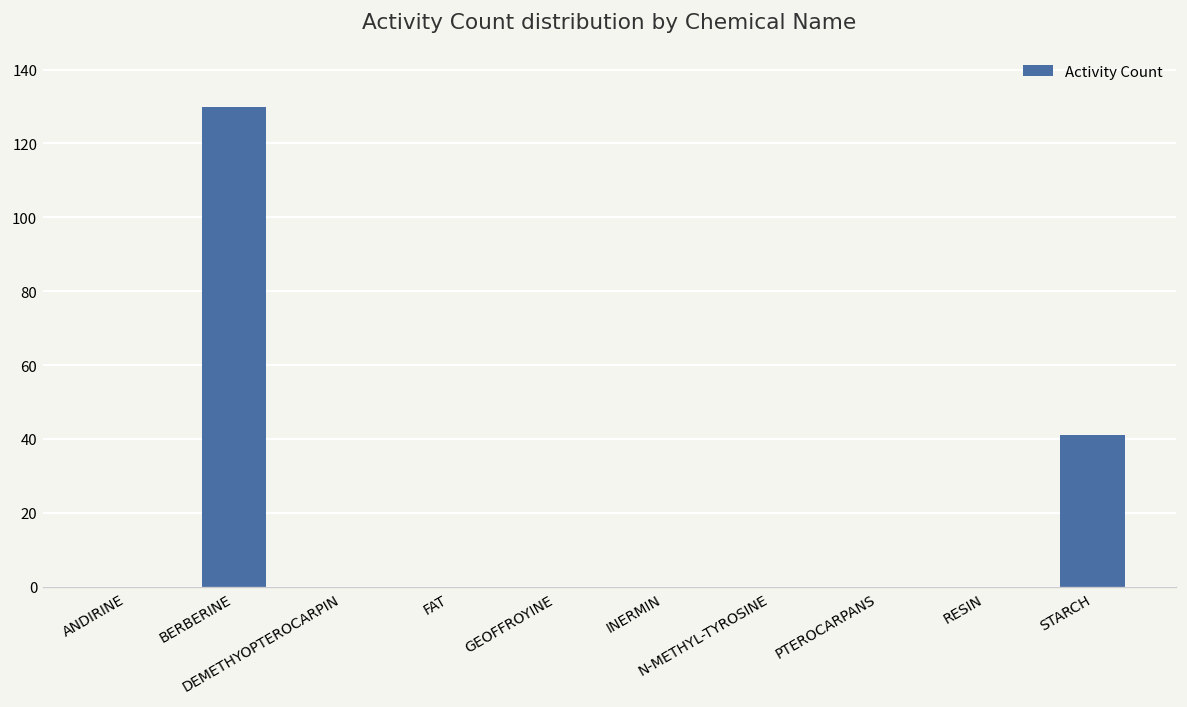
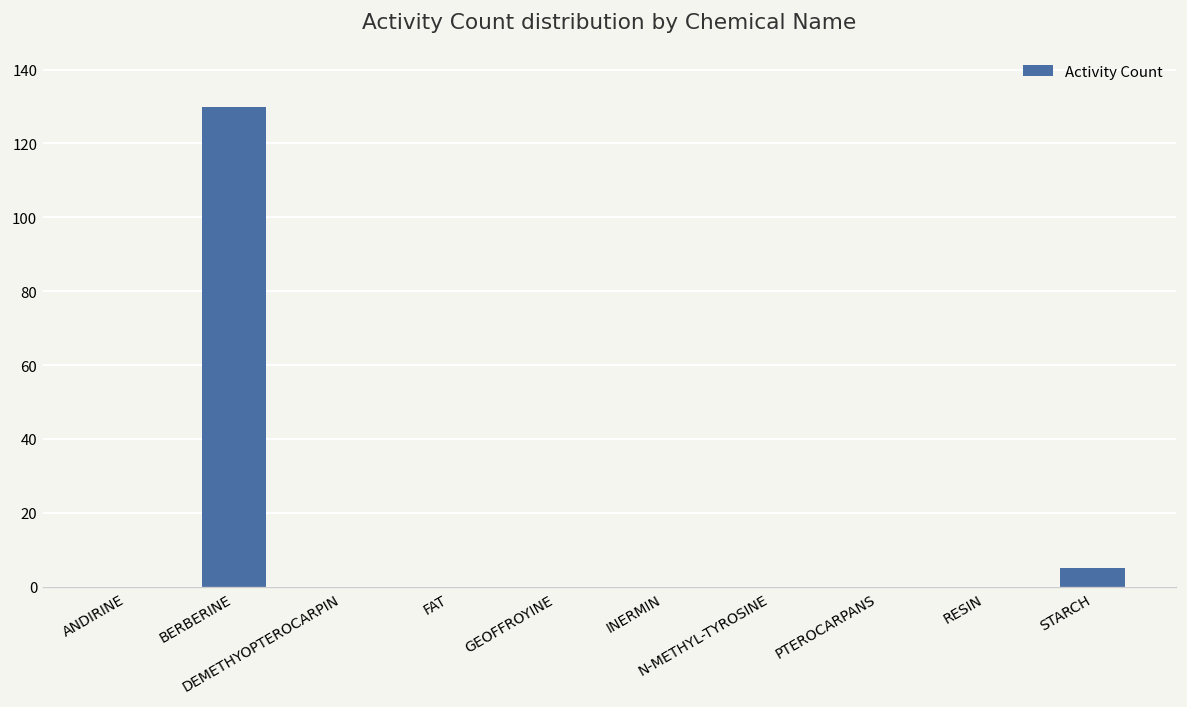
  {
    "ANDIRINE": 0,
    "BERBERINE": 130,
    "DEMETHYOPTEROCARPIN": 0,
    "FAT": 0,
    "GEOFFROYINE": 0,
    "INERMIN": 0,
    "N-METHYL-TYROSINE": 0,
    "PTEROCARPANS": 0,
    "RESIN": 0,
-   "STARCH": 41
+   "STARCH": 5
  }
